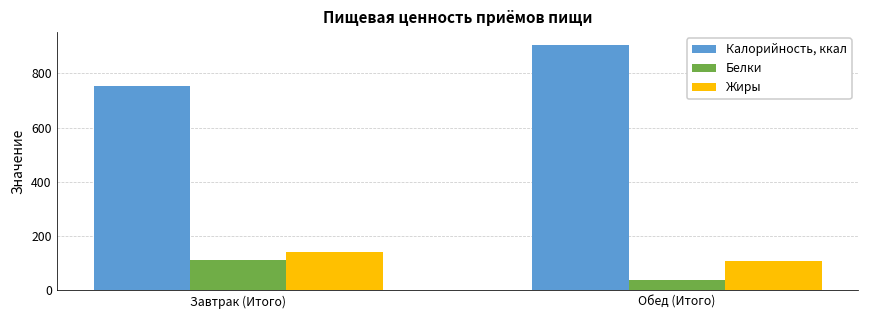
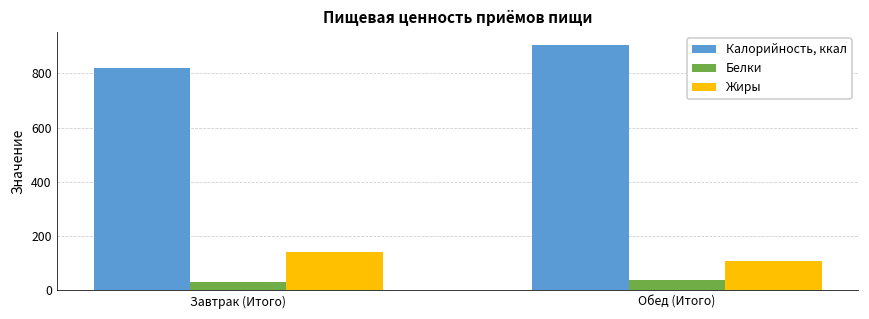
  {
    "Калорийность, ккал": {
-     "Завтрак (Итого)": 760,
+     "Завтрак (Итого)": 820,
      "Обед (Итого)": 910
    },
    "Белки": {
-     "Завтрак (Итого)": 110,
+     "Завтрак (Итого)": 30,
      "Обед (Итого)": 40
    },
    "Жиры": {
      "Завтрак (Итого)": 140,
      "Обед (Итого)": 110
    }
  }
